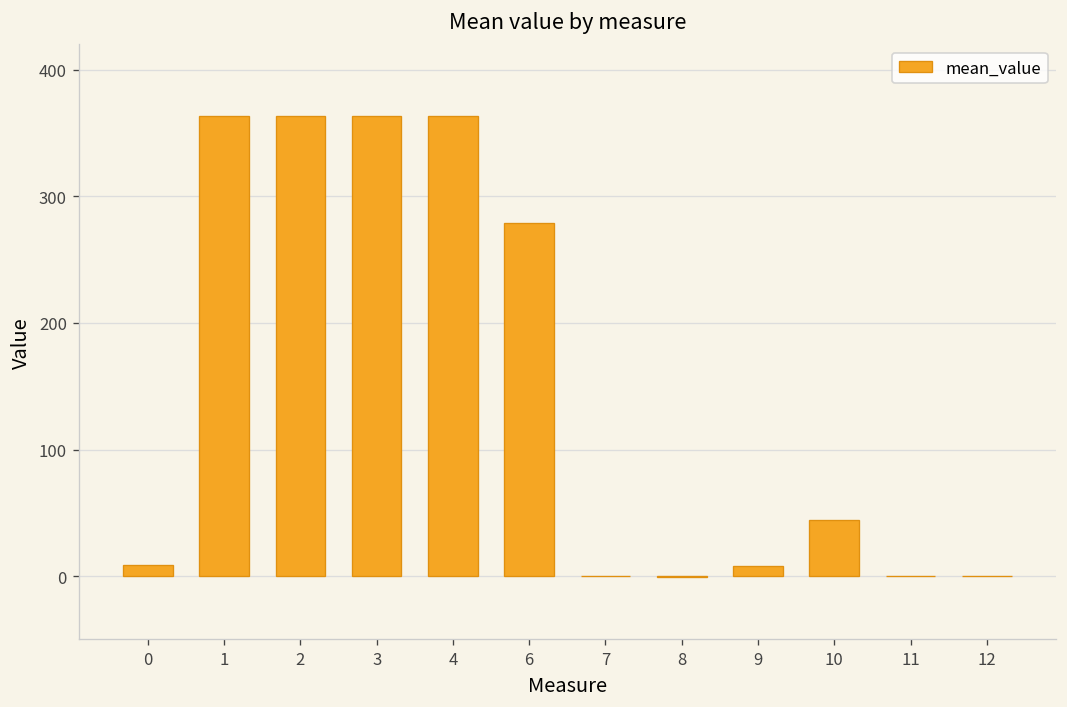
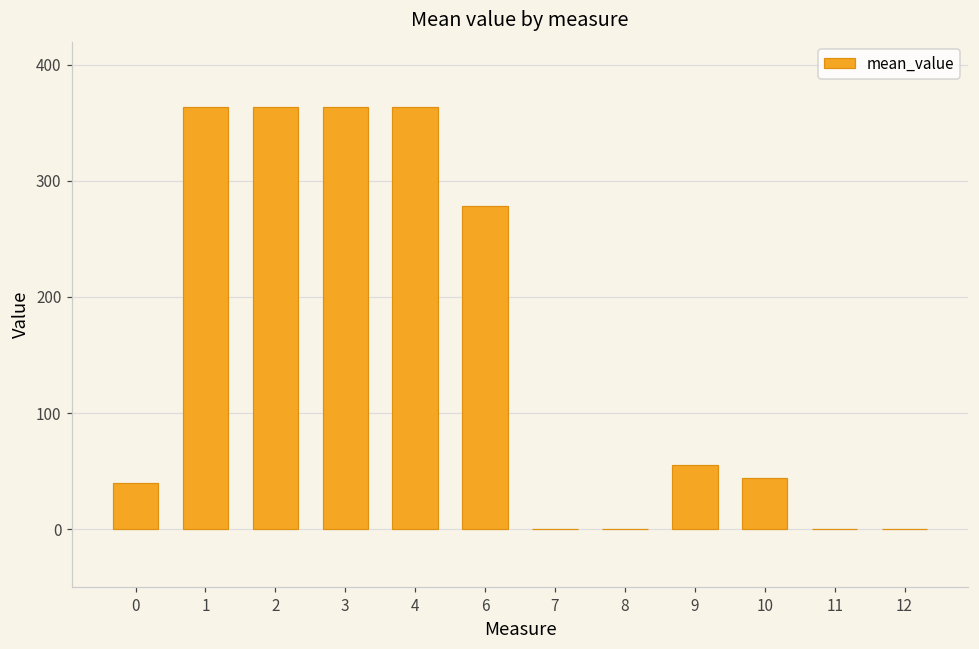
  {
-   "0": 8,
+   "0": 40,
    "1": 364,
    "2": 363,
    "3": 364,
    "4": 363,
    "6": 279,
-   "9": 8,
+   "9": 55,
    "10": 44
  }
